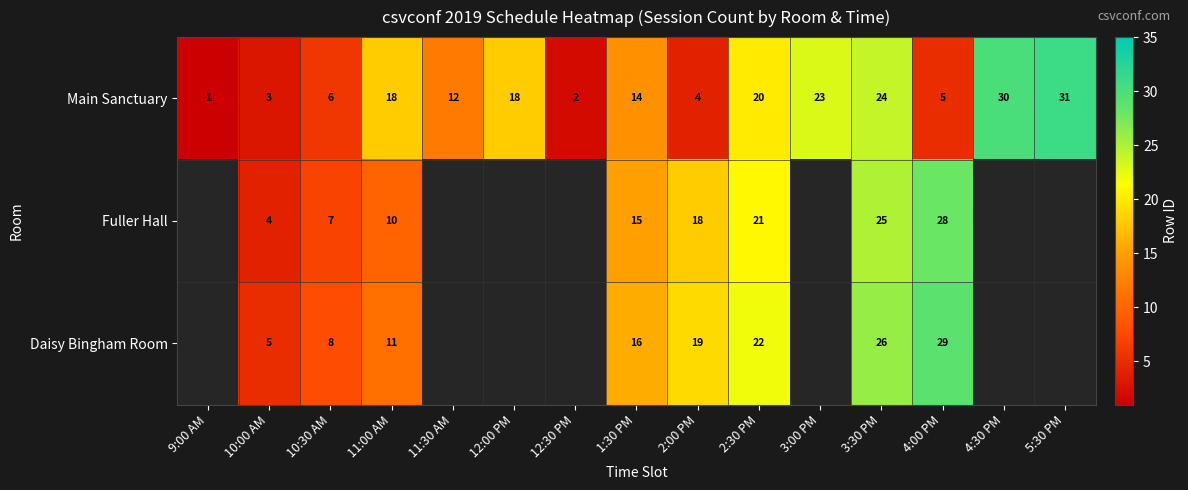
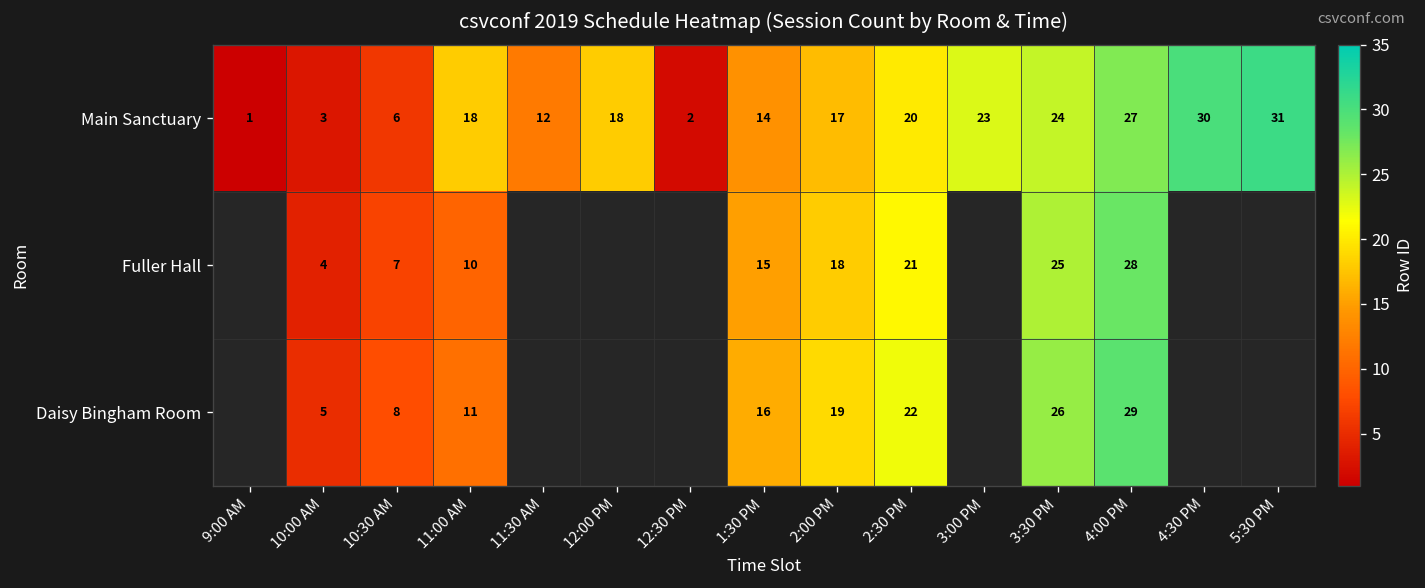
  {
    "Main Sanctuary": {
      "9:00 AM": 1,
      "10:00 AM": 3,
      "10:30 AM": 6,
      "11:00 AM": 18,
      "11:30 AM": 12,
      "12:00 PM": 18,
      "12:30 PM": 2,
      "1:30 PM": 14,
-     "2:00 PM": 4,
+     "2:00 PM": 17,
      "2:30 PM": 20,
      "3:00 PM": 23,
      "3:30 PM": 24,
-     "4:00 PM": 5,
+     "4:00 PM": 27,
      "4:30 PM": 30,
      "5:30 PM": 31
    },
    "Fuller Hall": {
      "10:00 AM": 4,
      "10:30 AM": 7,
      "11:00 AM": 10,
      "1:30 PM": 15,
      "2:00 PM": 18,
      "2:30 PM": 21,
      "3:30 PM": 25,
      "4:00 PM": 28
    },
    "Daisy Bingham Room": {
      "10:00 AM": 5,
      "10:30 AM": 8,
      "11:00 AM": 11,
      "1:30 PM": 16,
      "2:00 PM": 19,
      "2:30 PM": 22,
      "3:30 PM": 26,
      "4:00 PM": 29
    }
  }
